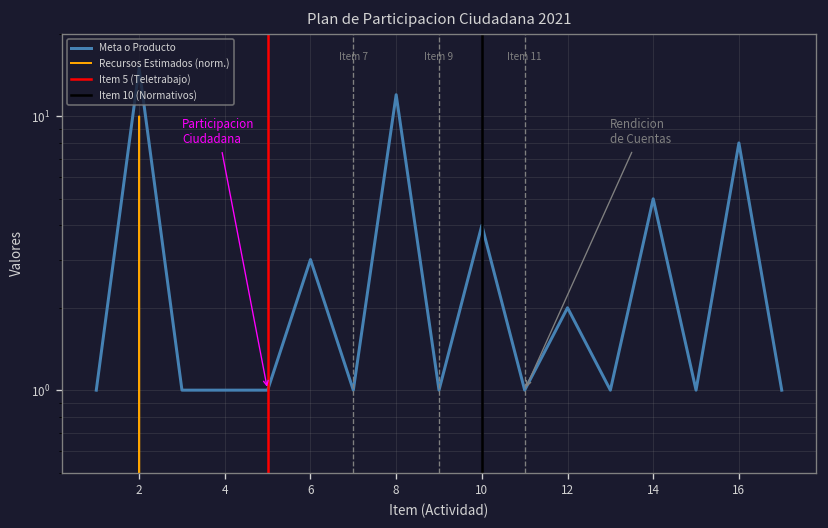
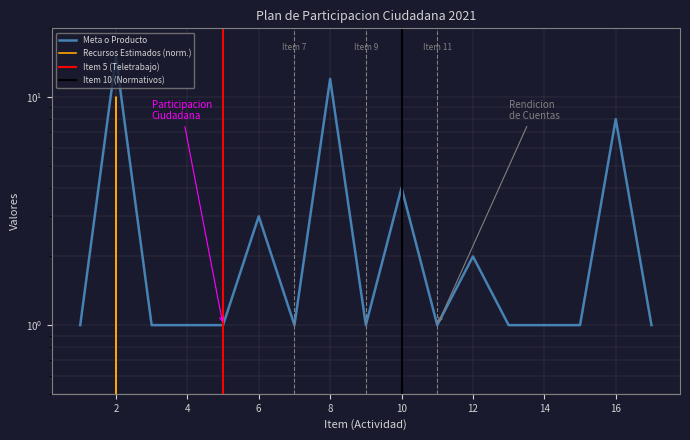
  {
    "Meta o Producto": {
      "4": 1,
      "6": 3,
      "8": 12,
      "10": 4,
      "12": 2,
-     "14": 5,
+     "14": 1,
      "16": 8
    },
    "Recursos Estimados (norm.)": {
      "2": 10
    }
  }
